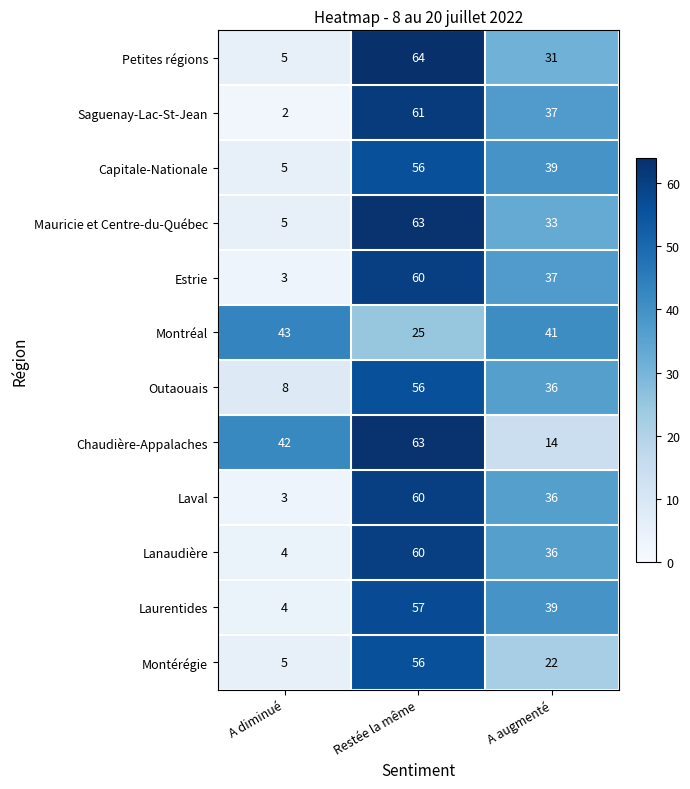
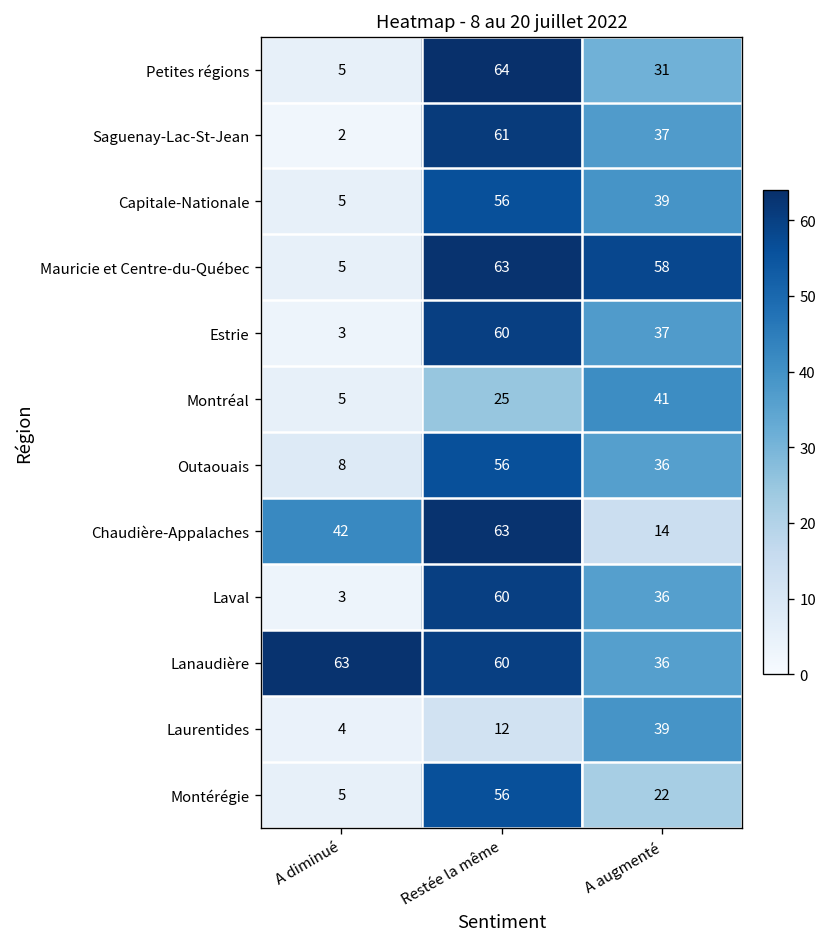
  {
    "Petites régions": {
      "A diminué": 5,
      "Restée la même": 64,
      "A augmenté": 31
    },
    "Saguenay-Lac-St-Jean": {
      "A diminué": 2,
      "Restée la même": 61,
      "A augmenté": 37
    },
    "Capitale-Nationale": {
      "A diminué": 5,
      "Restée la même": 56,
      "A augmenté": 39
    },
    "Mauricie et Centre-du-Québec": {
      "A diminué": 5,
      "Restée la même": 63,
-     "A augmenté": 33
+     "A augmenté": 58
    },
    "Estrie": {
      "A diminué": 3,
      "Restée la même": 60,
      "A augmenté": 37
    },
    "Montréal": {
-     "A diminué": 43,
+     "A diminué": 5,
      "Restée la même": 25,
      "A augmenté": 41
    },
    "Outaouais": {
      "A diminué": 8,
      "Restée la même": 56,
      "A augmenté": 36
    },
    "Chaudière-Appalaches": {
      "A diminué": 42,
      "Restée la même": 63,
      "A augmenté": 14
    },
    "Laval": {
      "A diminué": 3,
      "Restée la même": 60,
      "A augmenté": 36
    },
    "Lanaudière": {
-     "A diminué": 4,
+     "A diminué": 63,
      "Restée la même": 60,
      "A augmenté": 36
    },
    "Laurentides": {
      "A diminué": 4,
-     "Restée la même": 57,
+     "Restée la même": 12,
      "A augmenté": 39
    },
    "Montérégie": {
      "A diminué": 5,
      "Restée la même": 56,
      "A augmenté": 22
    }
  }
